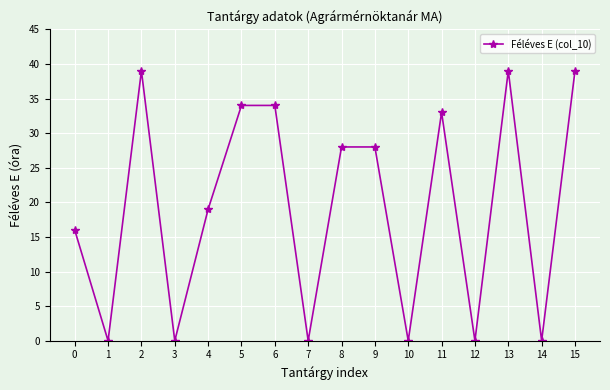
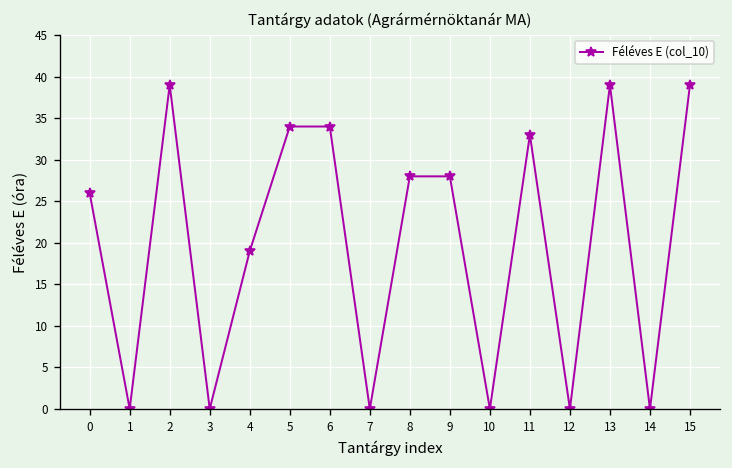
  {
-   "0": 16,
+   "0": 26,
    "1": 0,
    "2": 39,
    "3": 0,
    "4": 19,
    "5": 34,
    "6": 34,
    "7": 0,
    "8": 28,
    "9": 28,
    "10": 0,
    "11": 33,
    "12": 0,
    "13": 39,
    "14": 0,
    "15": 39
  }
